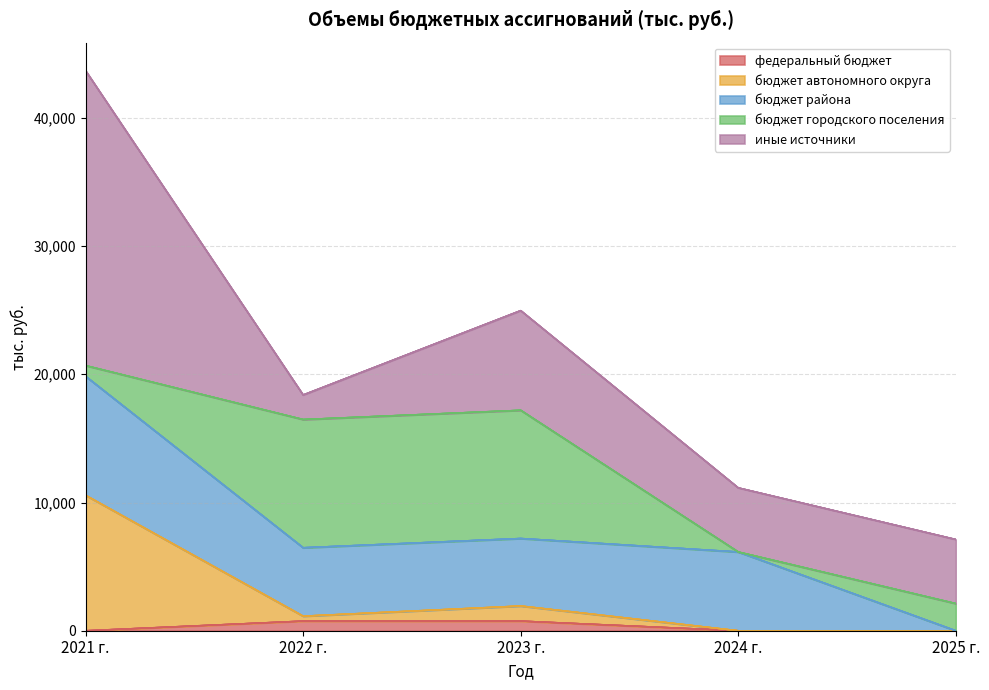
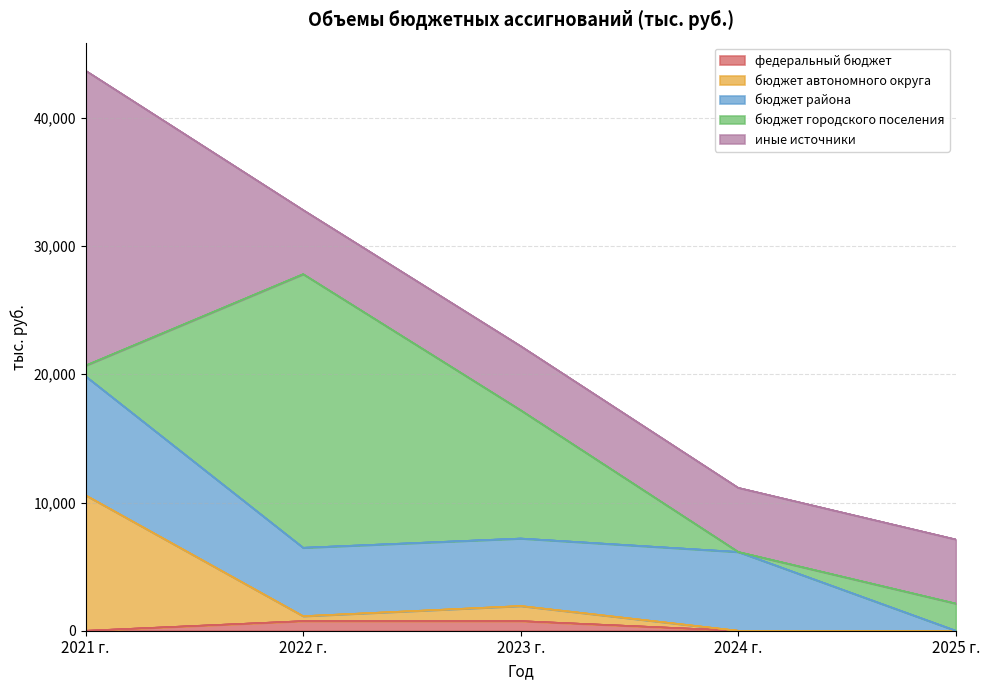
  {
    "федеральный бюджет": {
      "2021 г.": "0",
      "2022 г.": "800",
      "2023 г.": "800"
    },
    "бюджет автономного округа": {
      "2021 г.": "10,600",
      "2022 г.": "400",
      "2023 г.": "1,200"
    },
    "бюджет района": {
      "2021 г.": "9,300",
      "2022 г.": "5,300",
      "2023 г.": "5,300"
    },
    "бюджет городского поселения": {
      "2021 г.": "800",
-     "2022 г.": "10,000",
+     "2022 г.": "21,300",
      "2023 г.": "10,000",
      "2025 г.": "2,100"
    },
    "иные источники": {
      "2021 г.": "23,000",
-     "2022 г.": "1,900",
-     "2023 г.": "7,800",
+     "2022 г.": "5,000",
+     "2023 г.": "5,000",
      "2024 г.": "5,000",
      "2025 г.": "5,000"
    }
  }
